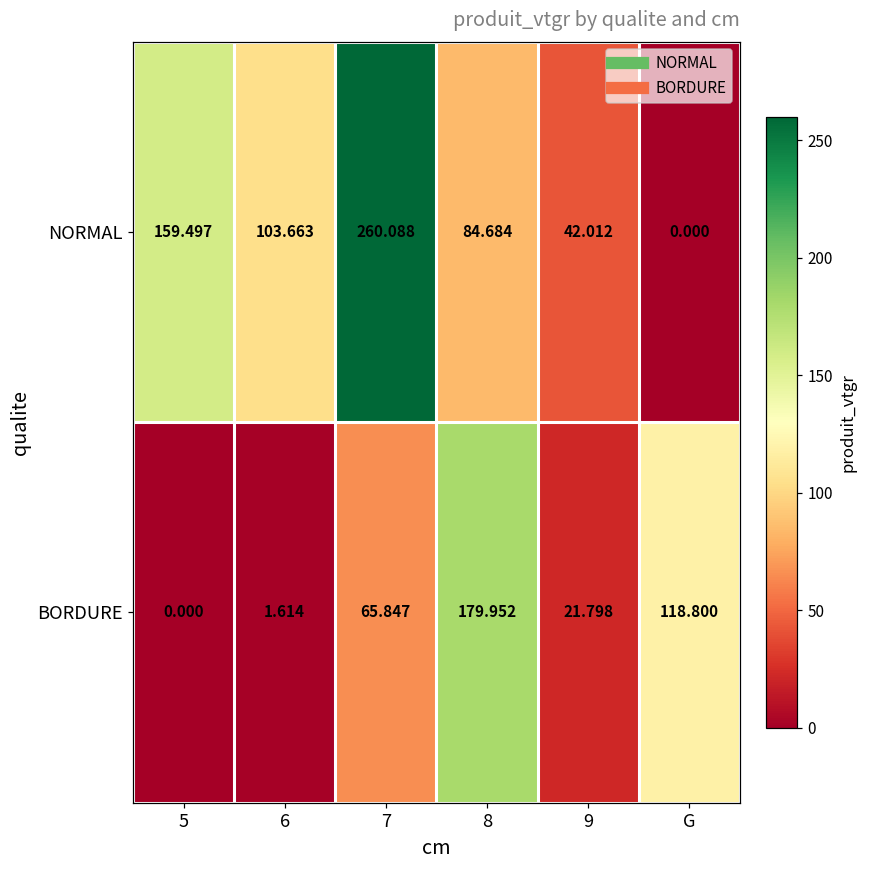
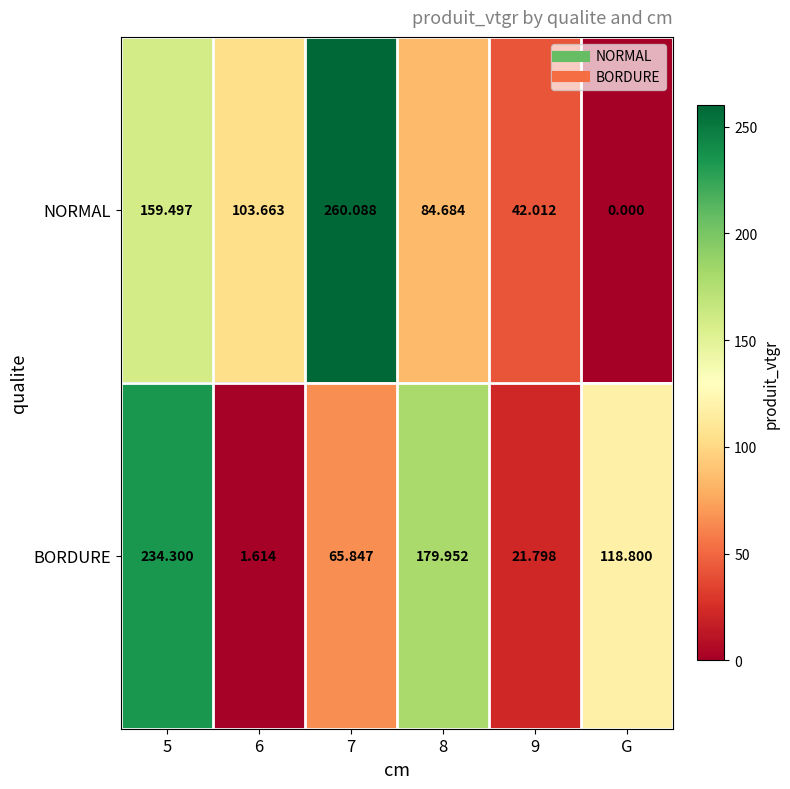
  {
    "NORMAL": {
      "5": 159.497,
      "6": 103.663,
      "7": 260.088,
      "8": 84.684,
      "9": 42.012,
      "G": 0.000
    },
    "BORDURE": {
-     "5": 0.000,
+     "5": 234.300,
      "6": 1.614,
      "7": 65.847,
      "8": 179.952,
      "9": 21.798,
      "G": 118.800
    }
  }
